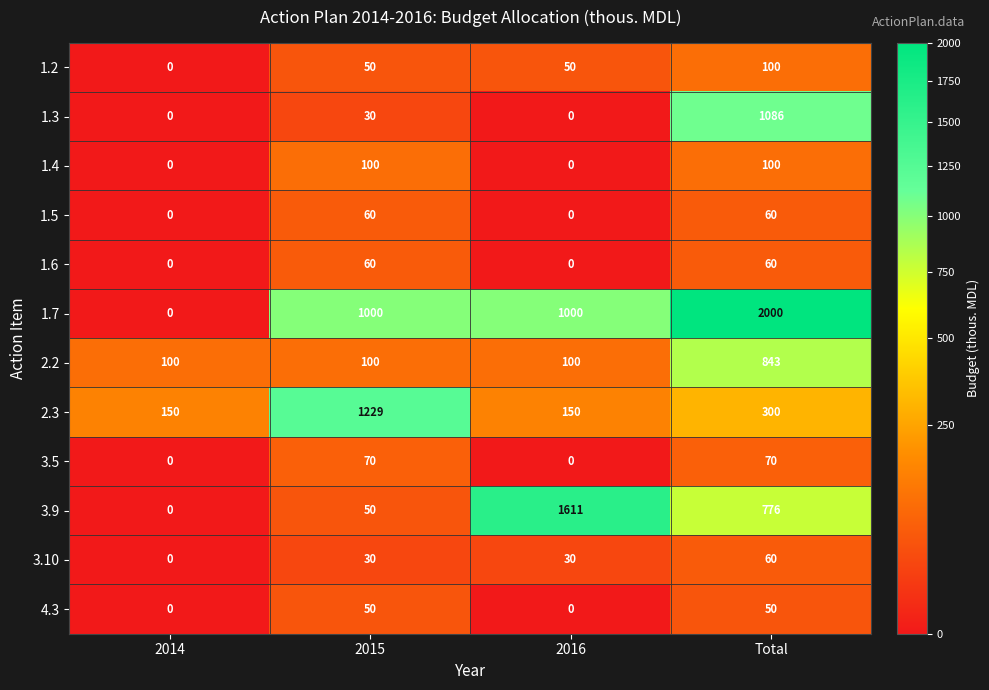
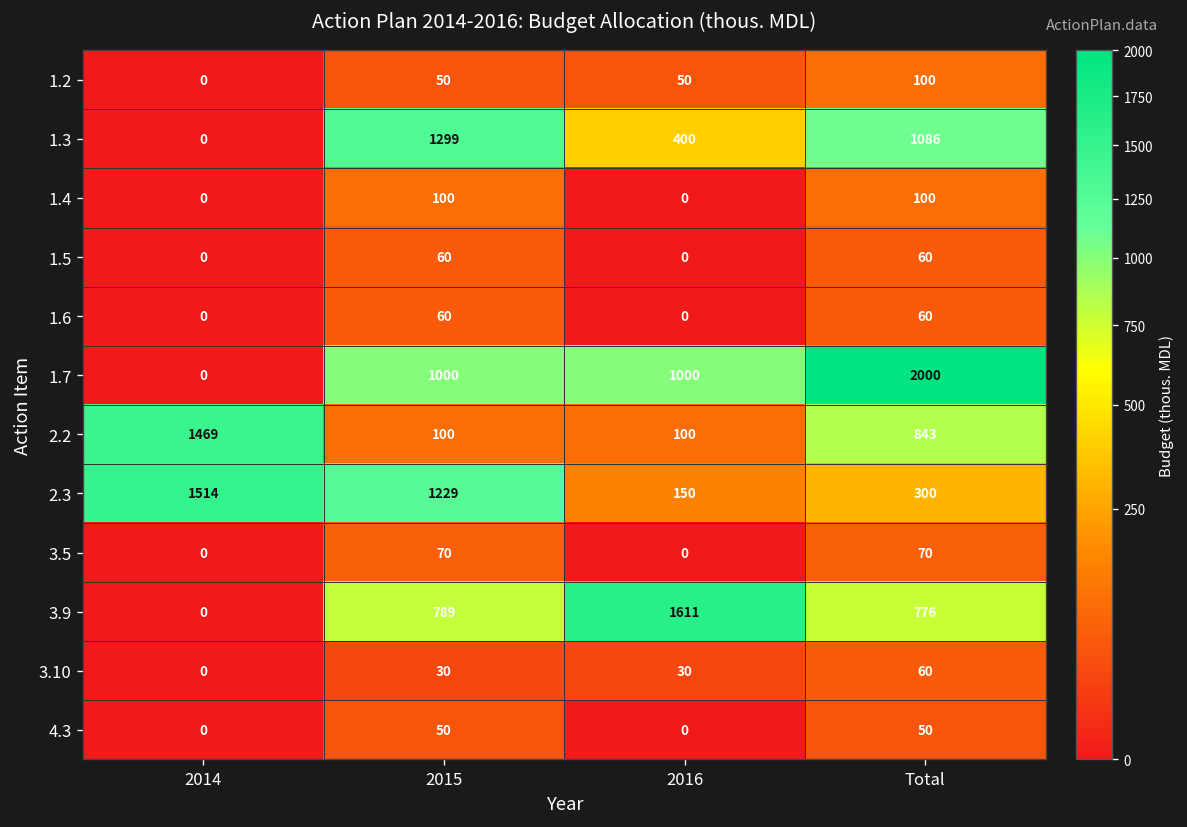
  {
    "1.2": {
      "2014": 0,
      "2015": 50,
      "2016": 50,
      "Total": 100
    },
    "1.3": {
      "2014": 0,
-     "2015": 30,
-     "2016": 0,
+     "2015": 1299,
+     "2016": 400,
      "Total": 1086
    },
    "1.4": {
      "2014": 0,
      "2015": 100,
      "2016": 0,
      "Total": 100
    },
    "1.5": {
      "2014": 0,
      "2015": 60,
      "2016": 0,
      "Total": 60
    },
    "1.6": {
      "2014": 0,
      "2015": 60,
      "2016": 0,
      "Total": 60
    },
    "1.7": {
      "2014": 0,
      "2015": 1000,
      "2016": 1000,
      "Total": 2000
    },
    "2.2": {
-     "2014": 100,
+     "2014": 1469,
      "2015": 100,
      "2016": 100,
      "Total": 843
    },
    "2.3": {
-     "2014": 150,
+     "2014": 1514,
      "2015": 1229,
      "2016": 150,
      "Total": 300
    },
    "3.5": {
      "2014": 0,
      "2015": 70,
      "2016": 0,
      "Total": 70
    },
    "3.9": {
      "2014": 0,
-     "2015": 50,
+     "2015": 789,
      "2016": 1611,
      "Total": 776
    },
    "3.10": {
      "2014": 0,
      "2015": 30,
      "2016": 30,
      "Total": 60
    },
    "4.3": {
      "2014": 0,
      "2015": 50,
      "2016": 0,
      "Total": 50
    }
  }
